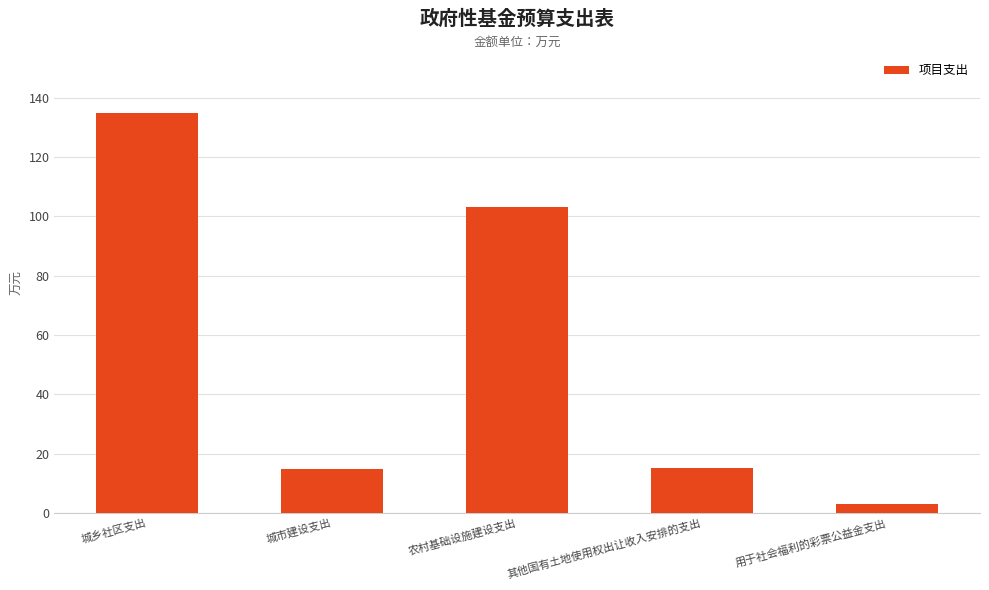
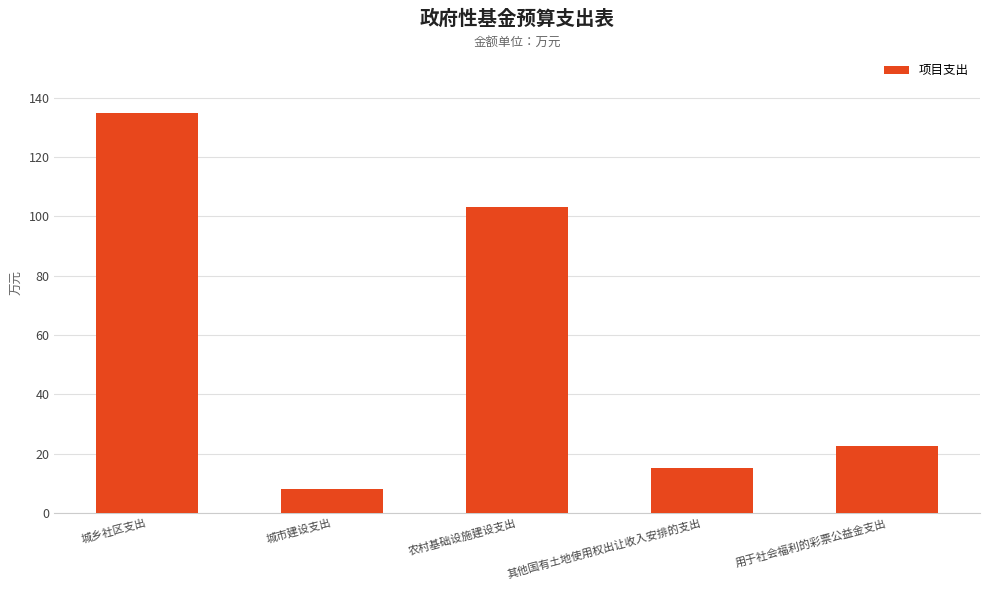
  {
    "城乡社区支出": 135,
-   "城市建设支出": 15,
+   "城市建设支出": 8,
    "农村基础设施建设支出": 103,
    "其他国有土地使用权出让收入安排的支出": 15,
-   "用于社会福利的彩票公益金支出": 3
+   "用于社会福利的彩票公益金支出": 23
  }
